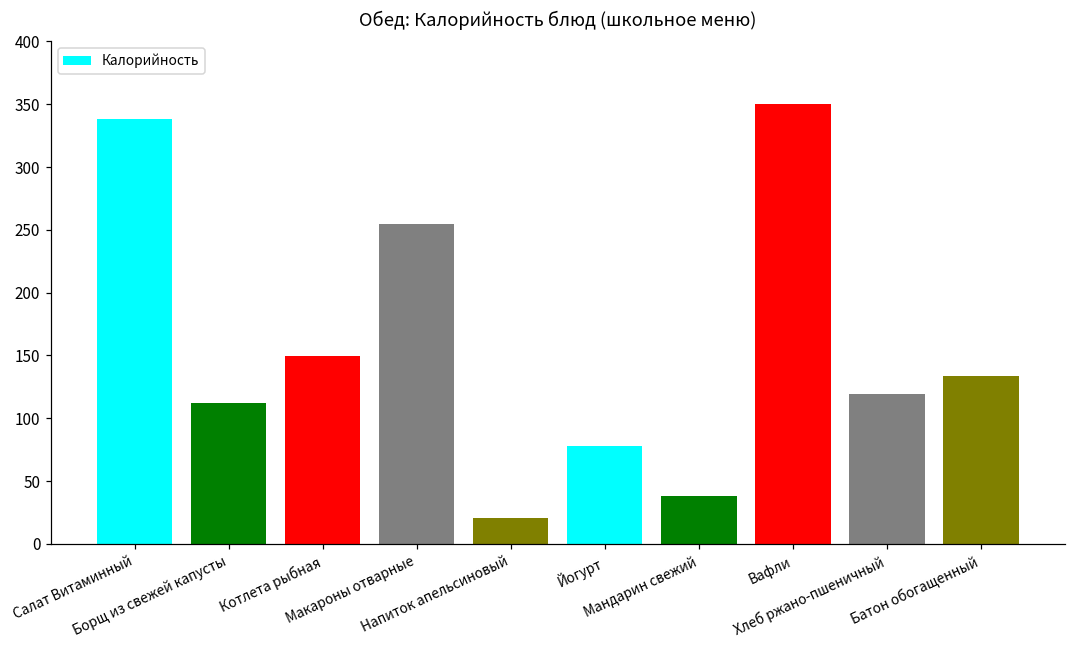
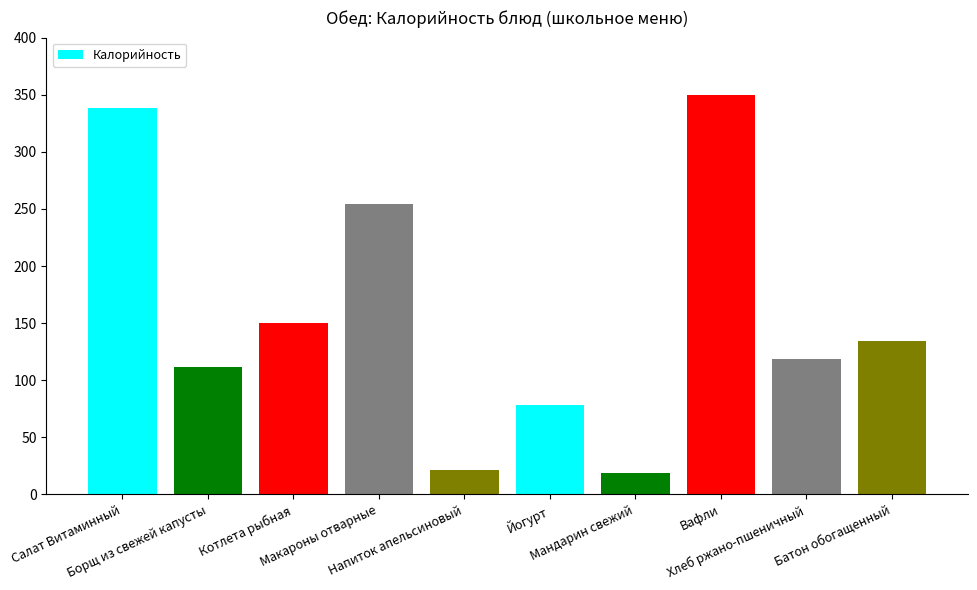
  {
    "Салат Витаминный": 338,
    "Борщ из свежей капусты": 112,
    "Котлета рыбная": 150,
    "Макароны отварные": 255,
    "Напиток апельсиновый": 21,
    "Йогурт": 78,
-   "Мандарин свежий": 38,
+   "Мандарин свежий": 19,
    "Вафли": 350,
    "Хлеб ржано-пшеничный": 119,
    "Батон обогащенный": 134
  }
